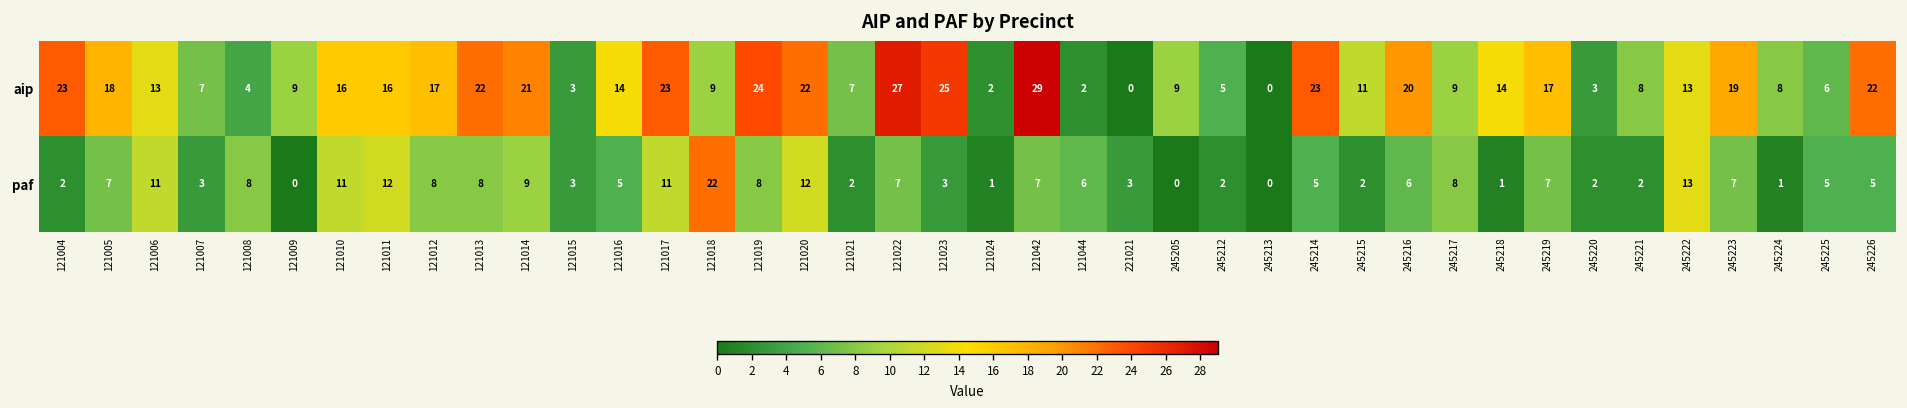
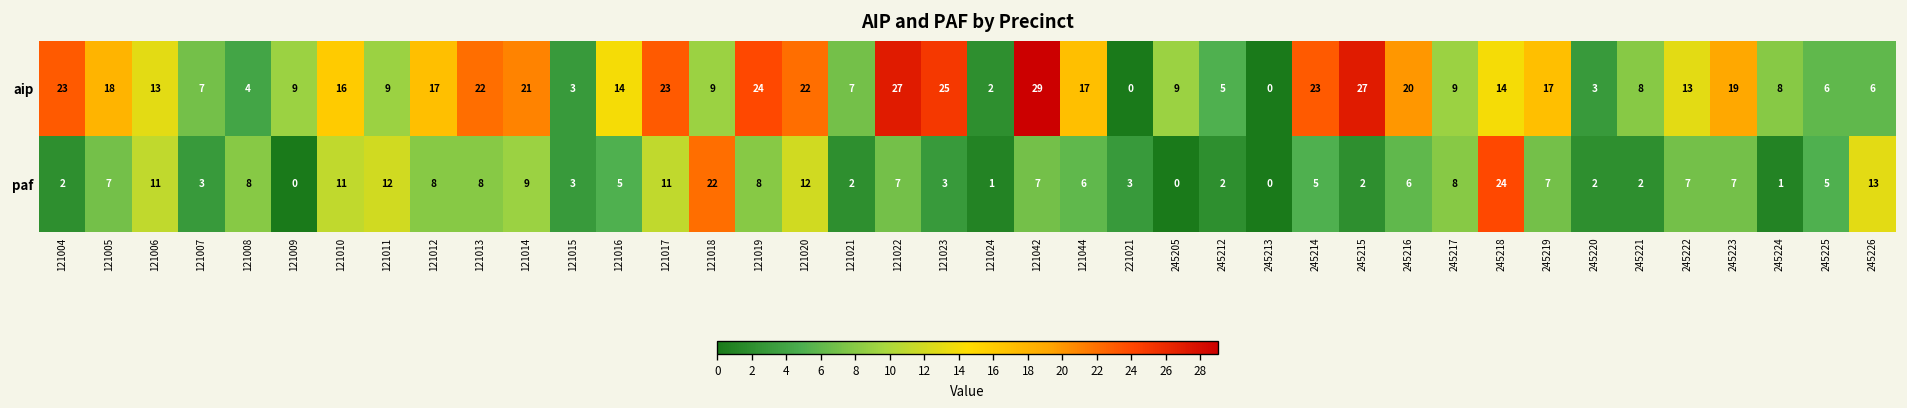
  {
    "aip": {
      "121004": 23,
      "121005": 18,
      "121006": 13,
      "121007": 7,
      "121008": 4,
      "121009": 9,
      "121010": 16,
-     "121011": 16,
+     "121011": 9,
      "121012": 17,
      "121013": 22,
      "121014": 21,
      "121015": 3,
      "121016": 14,
      "121017": 23,
      "121018": 9,
      "121019": 24,
      "121020": 22,
      "121021": 7,
      "121022": 27,
      "121023": 25,
      "121024": 2,
      "121042": 29,
-     "121044": 2,
+     "121044": 17,
      "221021": 0,
      "245205": 9,
      "245212": 5,
      "245213": 0,
      "245214": 23,
-     "245215": 11,
+     "245215": 27,
      "245216": 20,
      "245217": 9,
      "245218": 14,
      "245219": 17,
      "245220": 3,
      "245221": 8,
      "245222": 13,
      "245223": 19,
      "245224": 8,
      "245225": 6,
-     "245226": 22
+     "245226": 6
    },
    "paf": {
      "121004": 2,
      "121005": 7,
      "121006": 11,
      "121007": 3,
      "121008": 8,
      "121009": 0,
      "121010": 11,
      "121011": 12,
      "121012": 8,
      "121013": 8,
      "121014": 9,
      "121015": 3,
      "121016": 5,
      "121017": 11,
      "121018": 22,
      "121019": 8,
      "121020": 12,
      "121021": 2,
      "121022": 7,
      "121023": 3,
      "121024": 1,
      "121042": 7,
      "121044": 6,
      "221021": 3,
      "245205": 0,
      "245212": 2,
      "245213": 0,
      "245214": 5,
      "245215": 2,
      "245216": 6,
      "245217": 8,
-     "245218": 1,
+     "245218": 24,
      "245219": 7,
      "245220": 2,
      "245221": 2,
-     "245222": 13,
+     "245222": 7,
      "245223": 7,
      "245224": 1,
      "245225": 5,
-     "245226": 5
+     "245226": 13
    }
  }
